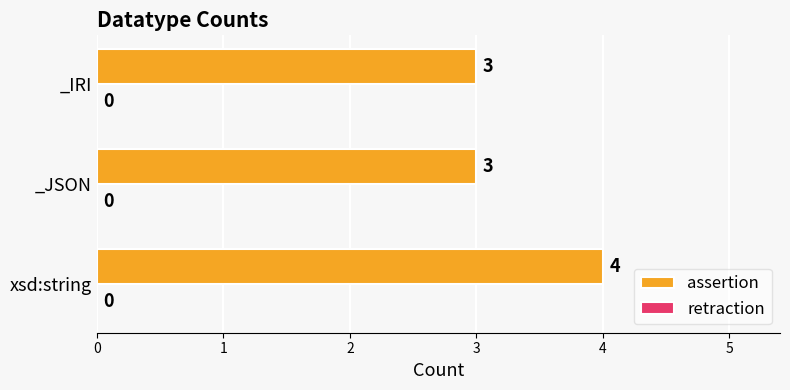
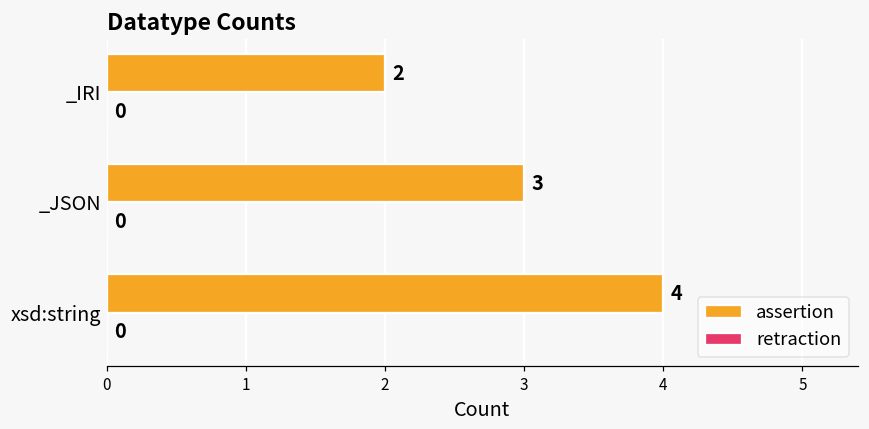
  {
    "assertion": {
-     "_IRI": 3,
+     "_IRI": 2,
      "_JSON": 3,
      "xsd:string": 4
    },
    "retraction": {
      "_IRI": 0,
      "_JSON": 0,
      "xsd:string": 0
    }
  }
